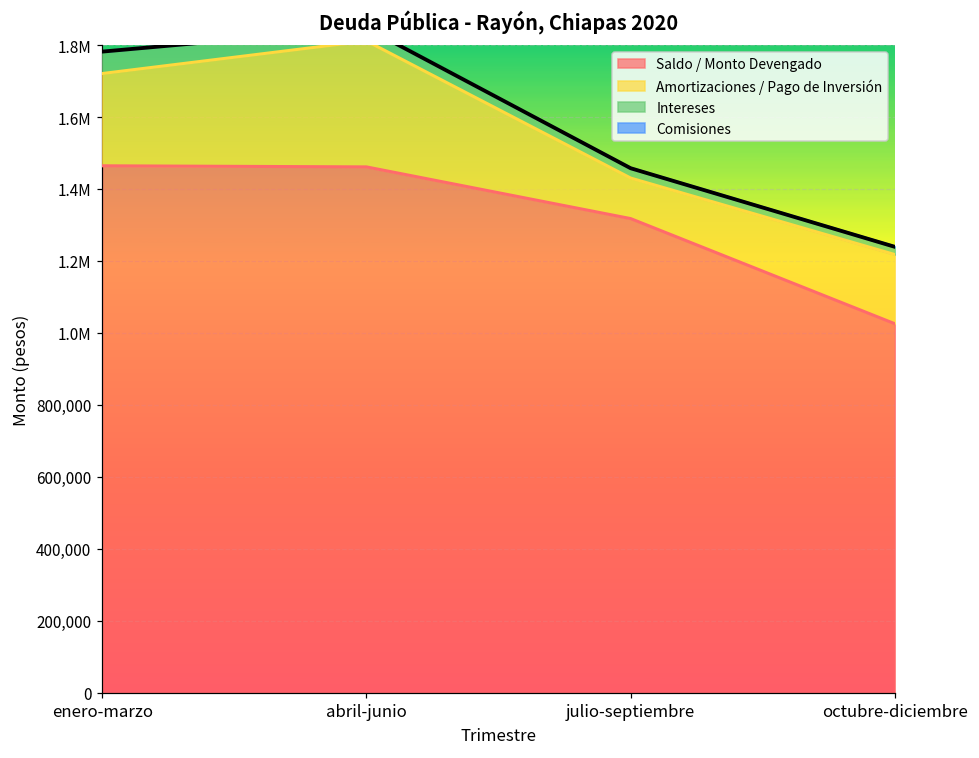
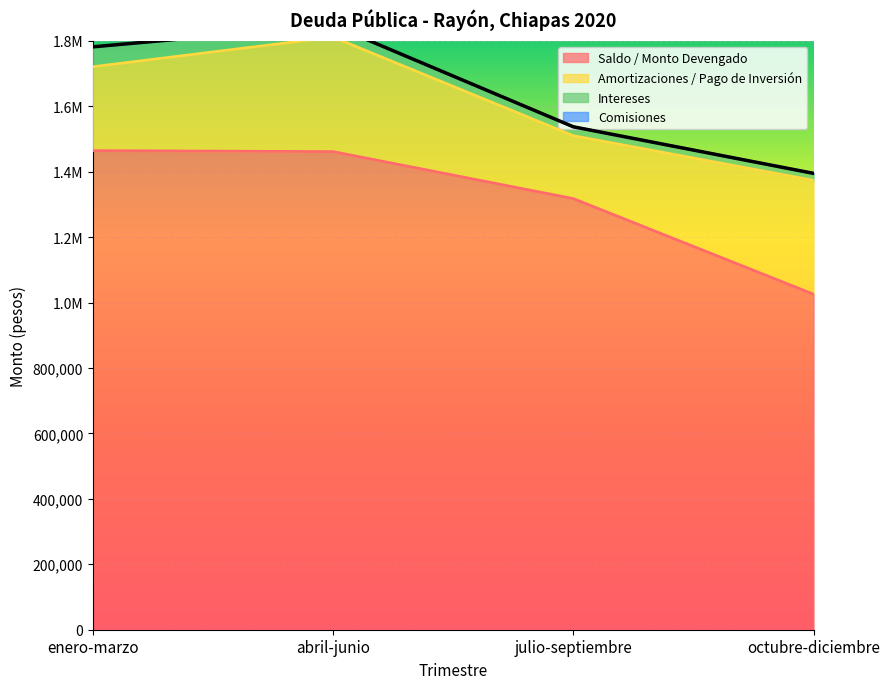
  {
    "Saldo / Monto Devengado": {
      "enero-marzo": "1,460,000",
      "abril-junio": "1,460,000",
      "julio-septiembre": "1,320,000",
      "octubre-diciembre": "1,030,000"
    },
    "Amortizaciones / Pago de Inversión": {
      "enero-marzo": "260,000",
-     "julio-septiembre": "110,000",
-     "octubre-diciembre": "190,000"
+     "julio-septiembre": "190,000",
+     "octubre-diciembre": "350,000"
    }
  }
